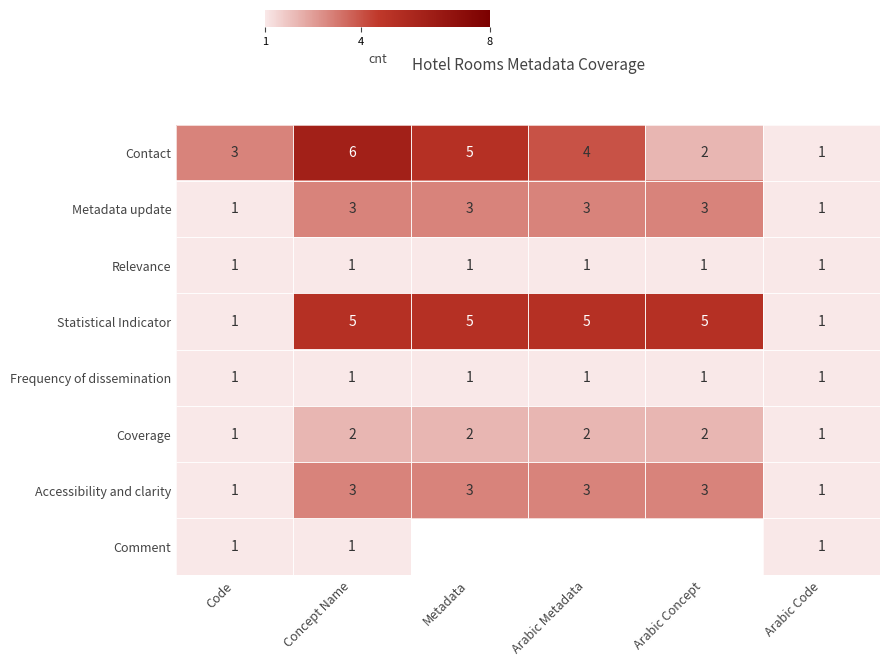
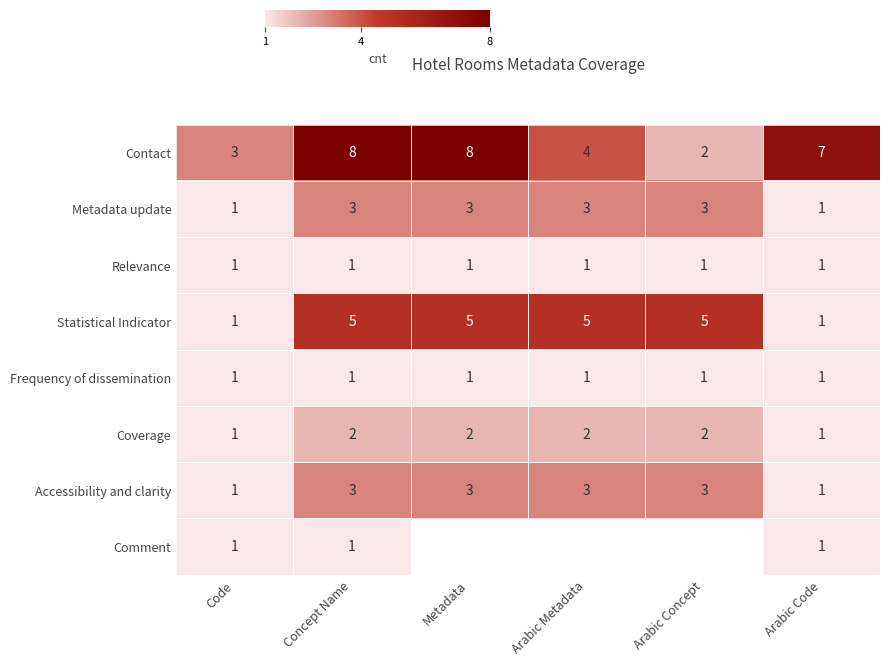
  {
    "Contact": {
      "Code": 3,
-     "Concept Name": 6,
-     "Metadata": 5,
+     "Concept Name": 8,
+     "Metadata": 8,
      "Arabic Metadata": 4,
      "Arabic Concept": 2,
-     "Arabic Code": 1
+     "Arabic Code": 7
    },
    "Metadata update": {
      "Code": 1,
      "Concept Name": 3,
      "Metadata": 3,
      "Arabic Metadata": 3,
      "Arabic Concept": 3,
      "Arabic Code": 1
    },
    "Relevance": {
      "Code": 1,
      "Concept Name": 1,
      "Metadata": 1,
      "Arabic Metadata": 1,
      "Arabic Concept": 1,
      "Arabic Code": 1
    },
    "Statistical Indicator": {
      "Code": 1,
      "Concept Name": 5,
      "Metadata": 5,
      "Arabic Metadata": 5,
      "Arabic Concept": 5,
      "Arabic Code": 1
    },
    "Frequency of dissemination": {
      "Code": 1,
      "Concept Name": 1,
      "Metadata": 1,
      "Arabic Metadata": 1,
      "Arabic Concept": 1,
      "Arabic Code": 1
    },
    "Coverage": {
      "Code": 1,
      "Concept Name": 2,
      "Metadata": 2,
      "Arabic Metadata": 2,
      "Arabic Concept": 2,
      "Arabic Code": 1
    },
    "Accessibility and clarity": {
      "Code": 1,
      "Concept Name": 3,
      "Metadata": 3,
      "Arabic Metadata": 3,
      "Arabic Concept": 3,
      "Arabic Code": 1
    },
    "Comment": {
      "Code": 1,
      "Concept Name": 1,
      "Arabic Code": 1
    }
  }
